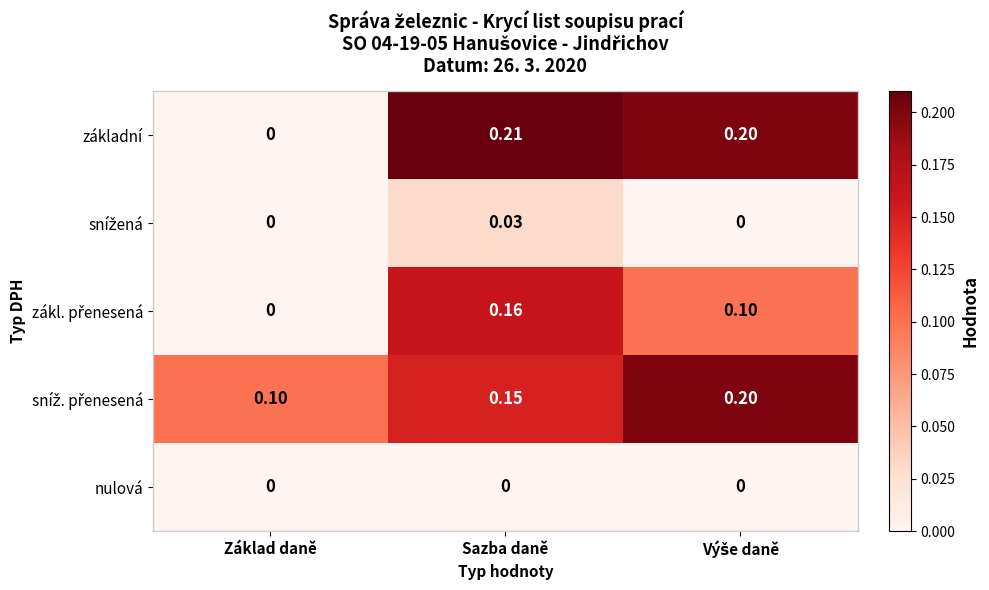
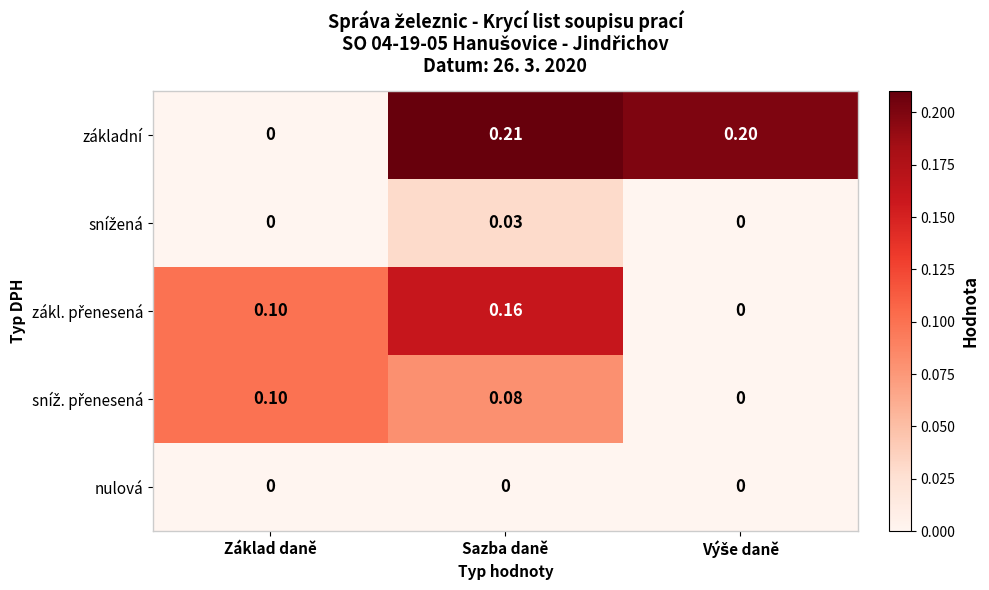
  {
    "základní": {
      "Základ daně": 0,
      "Sazba daně": 0.21,
      "Výše daně": 0.20
    },
    "snížená": {
      "Základ daně": 0,
      "Sazba daně": 0.03,
      "Výše daně": 0
    },
    "zákl. přenesená": {
-     "Základ daně": 0,
+     "Základ daně": 0.10,
      "Sazba daně": 0.16,
-     "Výše daně": 0.10
+     "Výše daně": 0
    },
    "sníž. přenesená": {
      "Základ daně": 0.10,
-     "Sazba daně": 0.15,
-     "Výše daně": 0.20
+     "Sazba daně": 0.08,
+     "Výše daně": 0
    },
    "nulová": {
      "Základ daně": 0,
      "Sazba daně": 0,
      "Výše daně": 0
    }
  }
